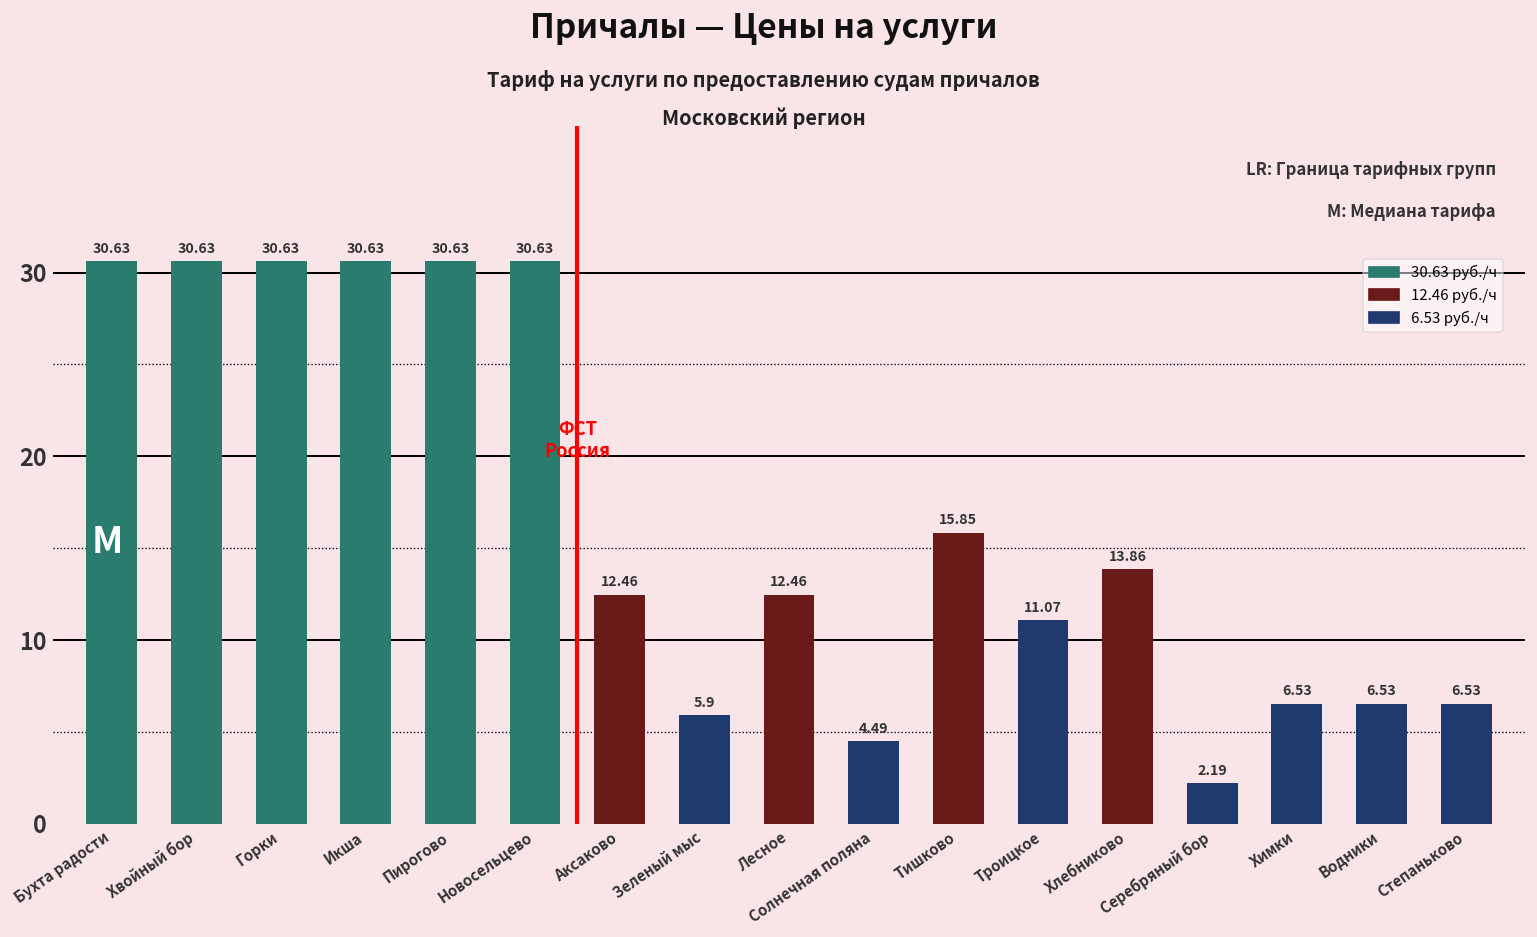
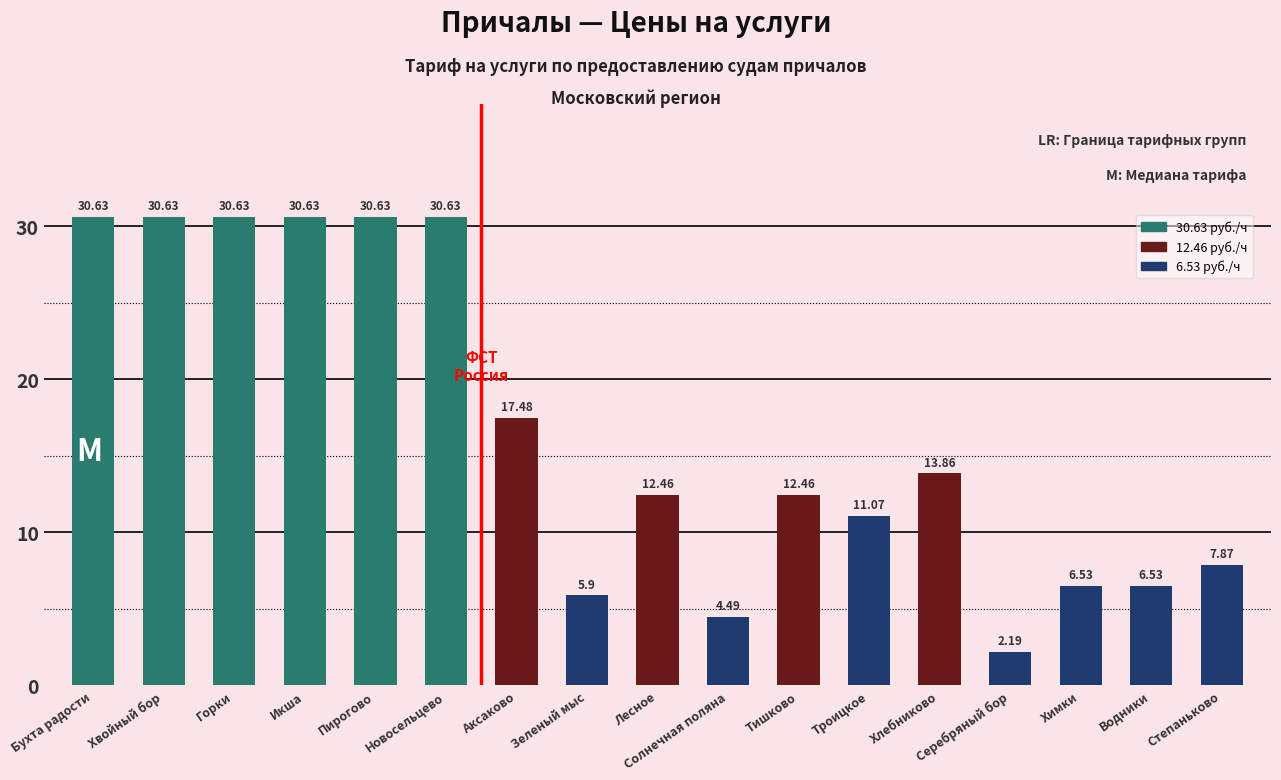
  {
    "Бухта радости": 30.63,
    "Хвойный бор": 30.63,
    "Горки": 30.63,
    "Икша": 30.63,
    "Пирогово": 30.63,
    "Новосельцево": 30.63,
-   "Аксаково": 12.46,
+   "Аксаково": 17.48,
    "Зеленый мыс": 5.9,
    "Лесное": 12.46,
    "Солнечная поляна": 4.49,
-   "Тишково": 15.85,
+   "Тишково": 12.46,
    "Троицкое": 11.07,
    "Хлебниково": 13.86,
    "Серебряный бор": 2.19,
    "Химки": 6.53,
    "Водники": 6.53,
-   "Степаньково": 6.53
+   "Степаньково": 7.87
  }
